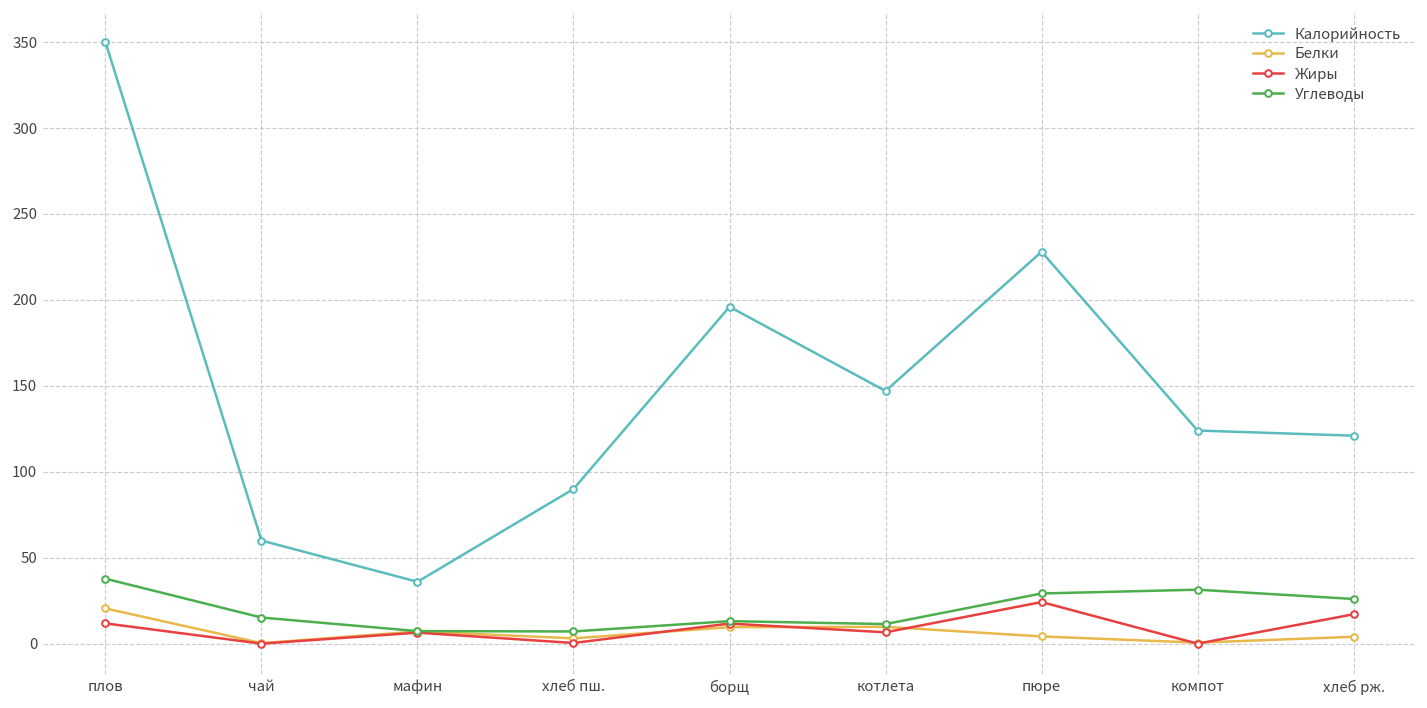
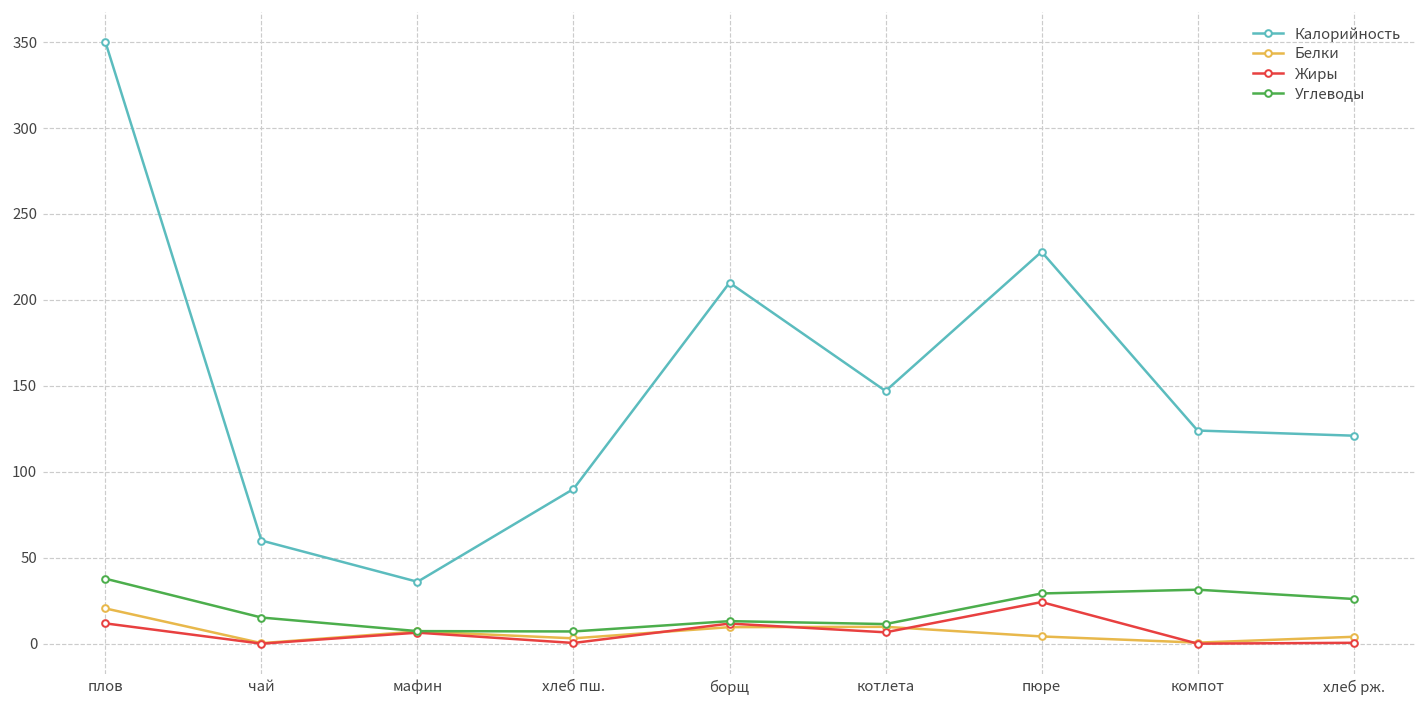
  {
    "Калорийность": {
      "плов": 350,
      "чай": 60,
      "мафин": 36,
      "хлеб пш.": 90,
-     "борщ": 196,
+     "борщ": 210,
      "котлета": 147,
      "пюре": 228,
      "компот": 124,
      "хлеб рж.": 121
    },
    "Белки": {
      "плов": 21,
      "хлеб пш.": 3,
      "борщ": 10,
      "пюре": 4,
      "хлеб рж.": 4
    },
    "Жиры": {
      "плов": 12,
      "хлеб пш.": 0,
      "котлета": 7,
      "пюре": 24,
-     "хлеб рж.": 17
+     "хлеб рж.": 1
    },
    "Углеводы": {
      "плов": 38,
      "чай": 15,
      "хлеб пш.": 7,
      "пюре": 29,
      "компот": 31,
      "хлеб рж.": 26
    }
  }
